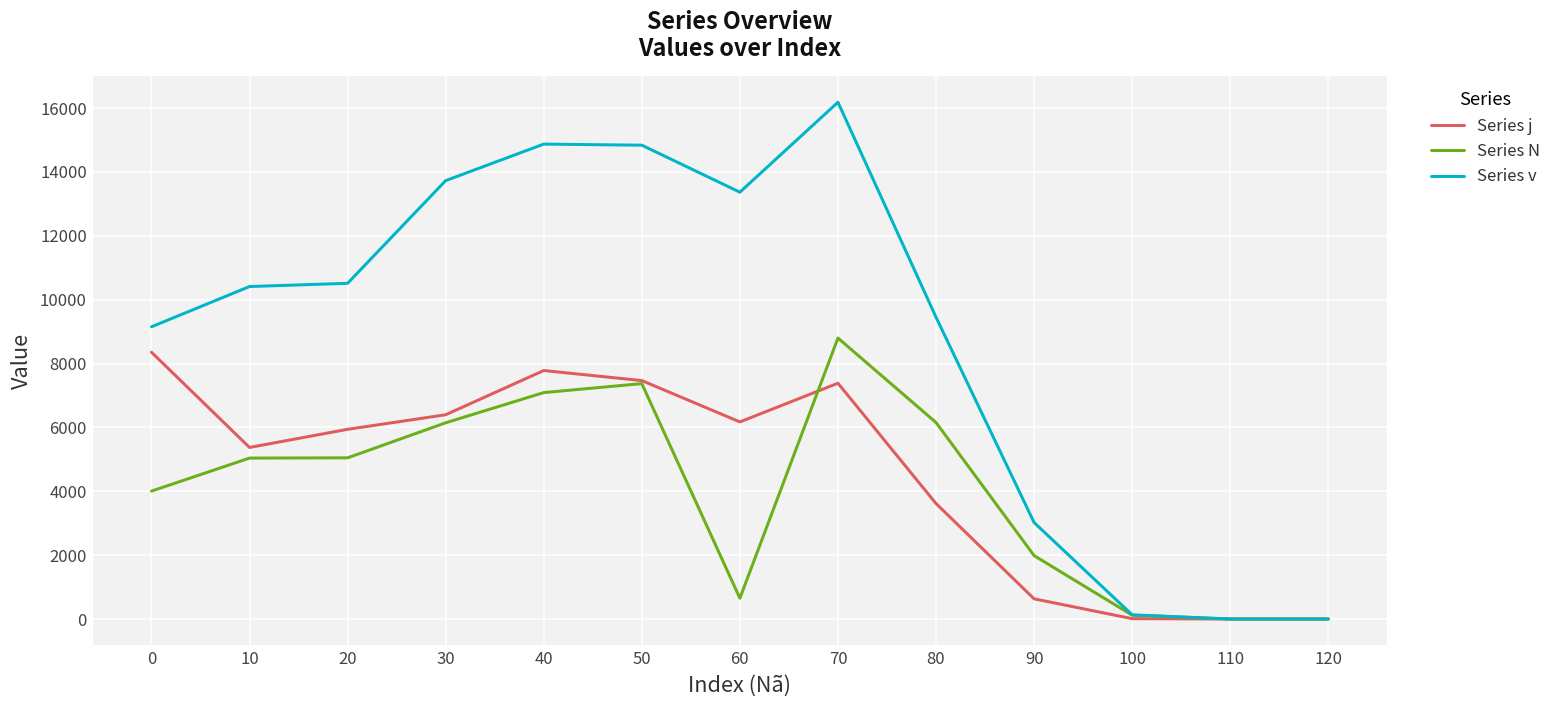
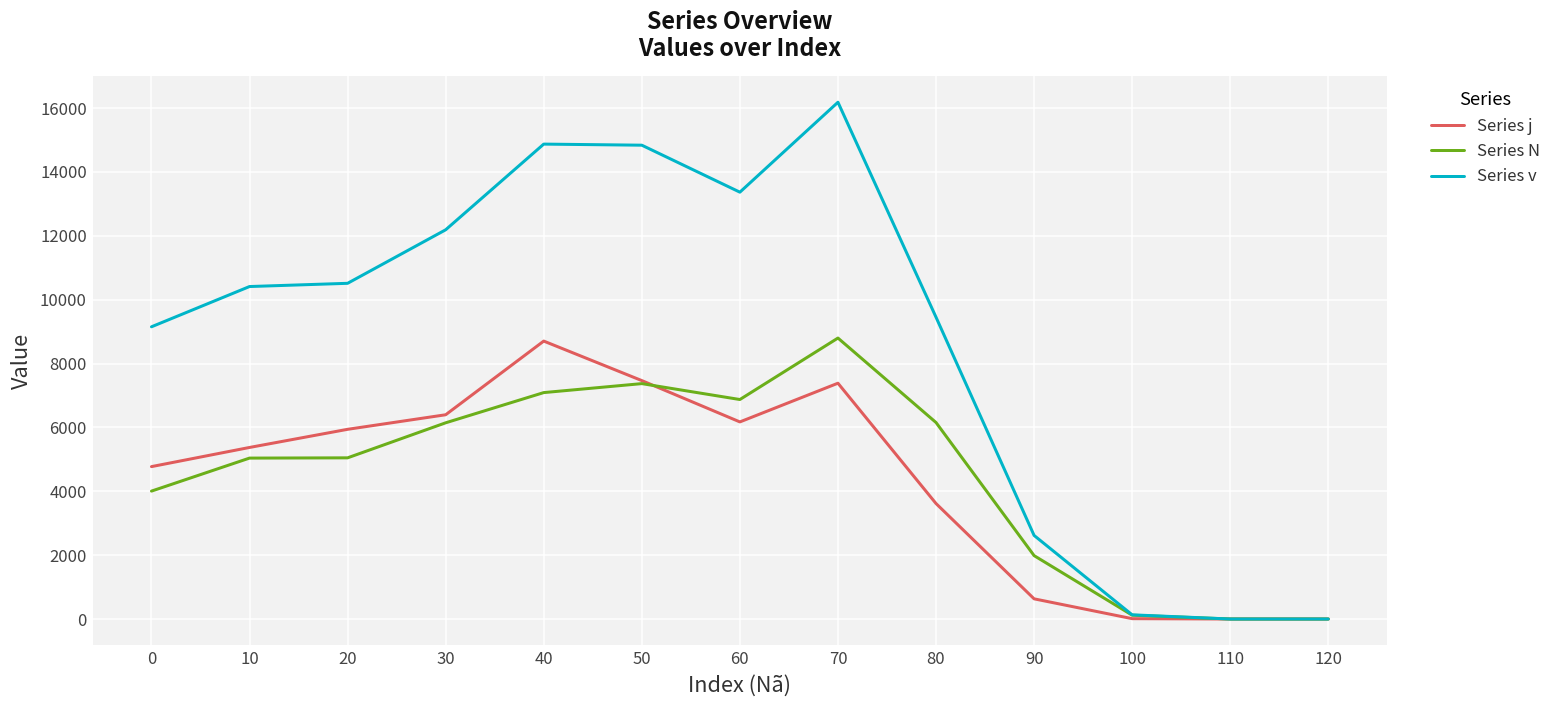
  {
    "Series j": {
-     "0": 8400,
+     "0": 4800,
      "10": 5400,
      "20": 5900,
      "30": 6400,
-     "40": 7800,
+     "40": 8700,
      "60": 6200,
      "70": 7400,
      "80": 3600,
      "90": 600,
      "100": 0
    },
    "Series N": {
      "0": 4000,
      "10": 5000,
      "20": 5000,
      "30": 6100,
      "40": 7100,
-     "60": 700,
+     "60": 6900,
      "70": 8800,
      "80": 6200,
      "90": 2000
    },
    "Series v": {
      "0": 9200,
      "10": 10400,
      "20": 10500,
-     "30": 13700,
+     "30": 12200,
      "40": 14900,
      "50": 14800,
      "60": 13400,
      "70": 16200,
      "80": 9500,
-     "90": 3000
+     "90": 2600
    }
  }
